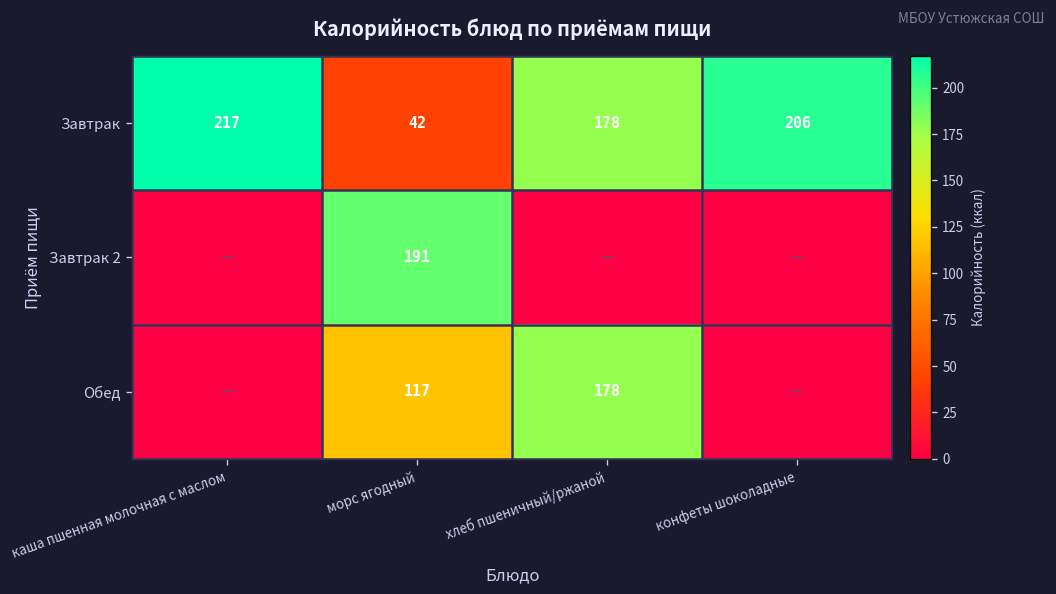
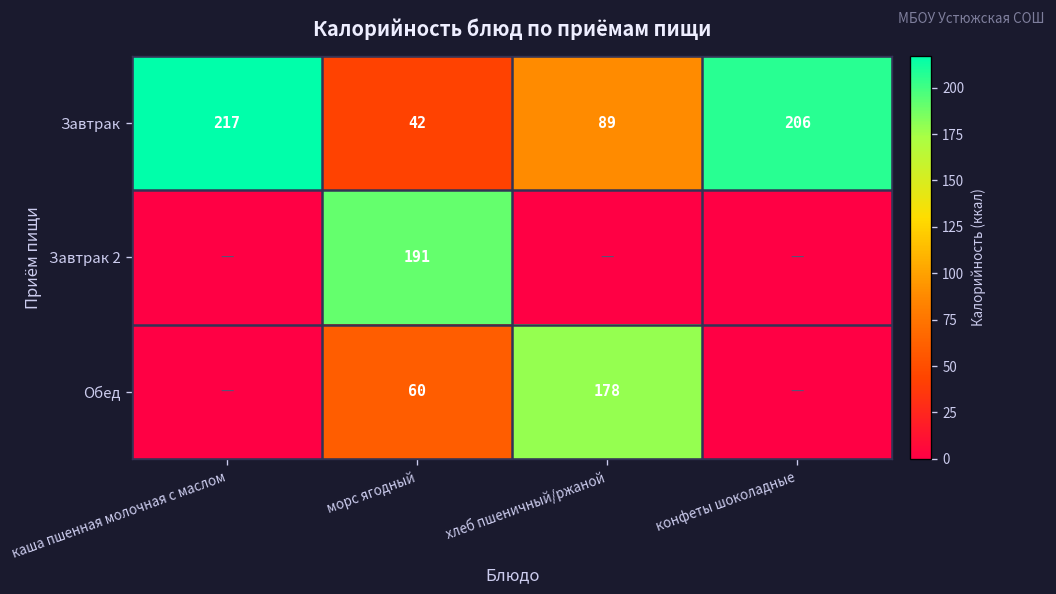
  {
    "Завтрак": {
      "каша пшенная молочная с маслом": 217,
      "морс ягодный": 42,
-     "хлеб пшеничный/ржаной": 178,
+     "хлеб пшеничный/ржаной": 89,
      "конфеты шоколадные": 206
    },
    "Завтрак 2": {
      "морс ягодный": 191
    },
    "Обед": {
-     "морс ягодный": 117,
+     "морс ягодный": 60,
      "хлеб пшеничный/ржаной": 178
    }
  }
